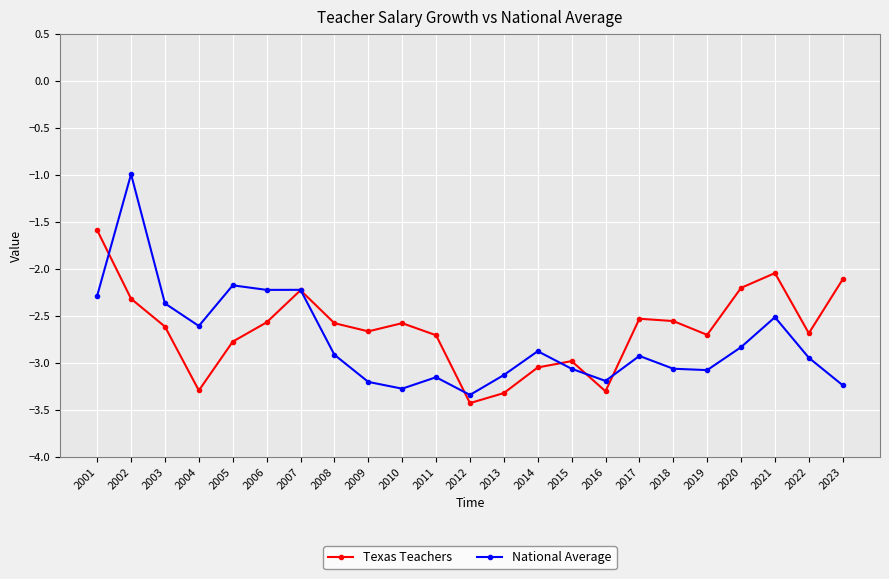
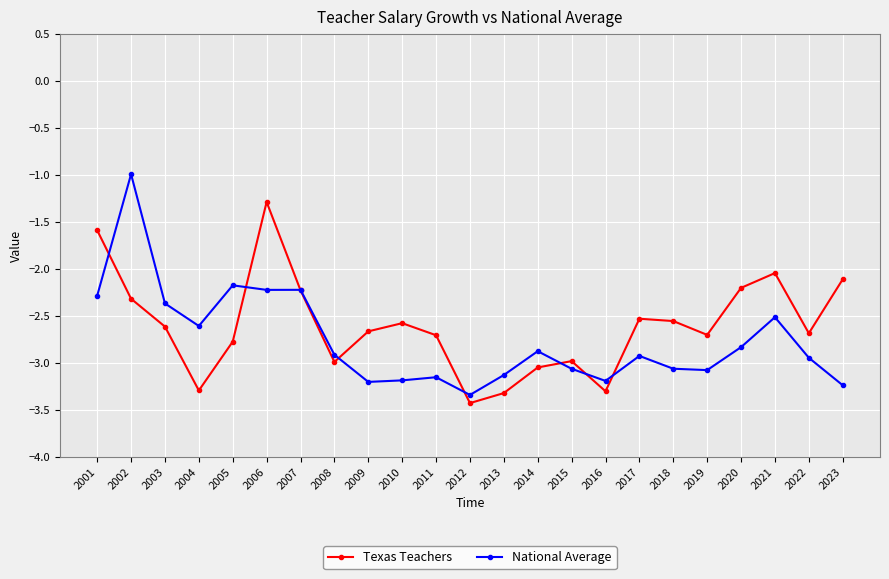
  {
    "Texas Teachers": {
      "2001": -1.6,
      "2002": -2.3,
      "2003": -2.6,
      "2004": -3.3,
      "2005": -2.8,
-     "2006": -2.6,
-     "2008": -2.6,
+     "2006": -1.3,
+     "2008": -3.0,
      "2009": -2.7,
      "2010": -2.6,
      "2011": -2.7,
      "2012": -3.4,
      "2013": -3.3,
      "2014": -3.0,
      "2015": -3.0,
      "2016": -3.3,
      "2017": -2.5,
      "2018": -2.6,
      "2019": -2.7,
      "2020": -2.2,
      "2021": -2.0,
      "2022": -2.7,
      "2023": -2.1
    },
    "National Average": {
      "2001": -2.3,
      "2002": -1.0,
      "2003": -2.4,
      "2004": -2.6,
      "2005": -2.2,
      "2006": -2.2,
      "2008": -2.9,
      "2009": -3.2,
-     "2010": -3.3,
+     "2010": -3.2,
      "2011": -3.2,
      "2012": -3.3,
      "2013": -3.1,
      "2014": -2.9,
      "2015": -3.1,
      "2016": -3.2,
      "2017": -2.9,
      "2018": -3.1,
      "2019": -3.1,
      "2020": -2.8,
      "2021": -2.5,
      "2022": -2.9,
      "2023": -3.2
    }
  }
